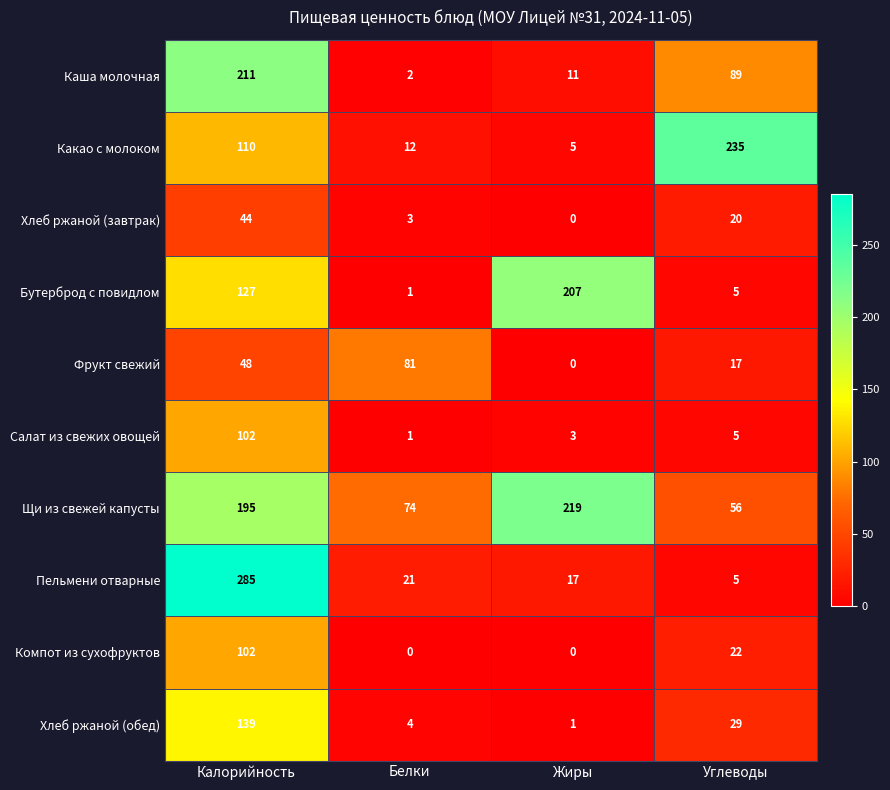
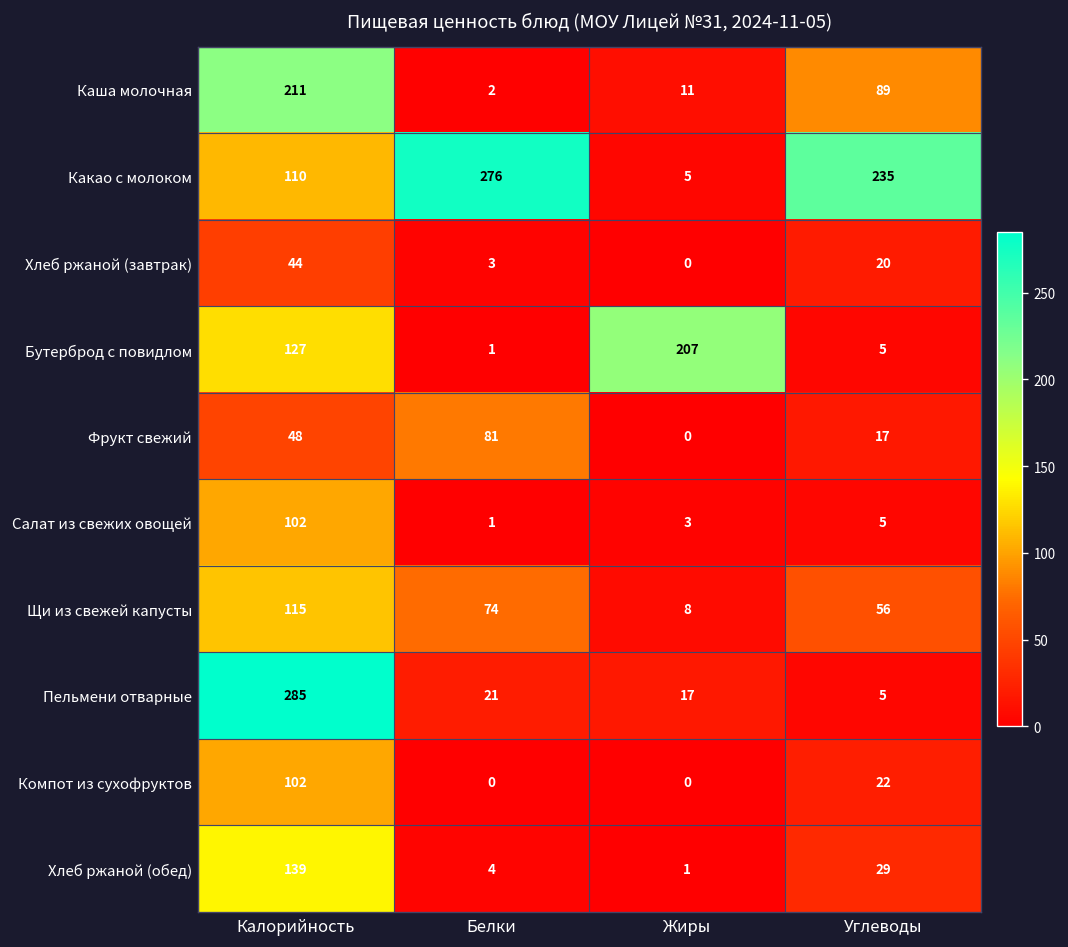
  {
    "Каша молочная": {
      "Калорийность": 211,
      "Белки": 2,
      "Жиры": 11,
      "Углеводы": 89
    },
    "Какао с молоком": {
      "Калорийность": 110,
-     "Белки": 12,
+     "Белки": 276,
      "Жиры": 5,
      "Углеводы": 235
    },
    "Хлеб ржаной (завтрак)": {
      "Калорийность": 44,
      "Белки": 3,
      "Жиры": 0,
      "Углеводы": 20
    },
    "Бутерброд с повидлом": {
      "Калорийность": 127,
      "Белки": 1,
      "Жиры": 207,
      "Углеводы": 5
    },
    "Фрукт свежий": {
      "Калорийность": 48,
      "Белки": 81,
      "Жиры": 0,
      "Углеводы": 17
    },
    "Салат из свежих овощей": {
      "Калорийность": 102,
      "Белки": 1,
      "Жиры": 3,
      "Углеводы": 5
    },
    "Щи из свежей капусты": {
-     "Калорийность": 195,
+     "Калорийность": 115,
      "Белки": 74,
-     "Жиры": 219,
+     "Жиры": 8,
      "Углеводы": 56
    },
    "Пельмени отварные": {
      "Калорийность": 285,
      "Белки": 21,
      "Жиры": 17,
      "Углеводы": 5
    },
    "Компот из сухофруктов": {
      "Калорийность": 102,
      "Белки": 0,
      "Жиры": 0,
      "Углеводы": 22
    },
    "Хлеб ржаной (обед)": {
      "Калорийность": 139,
      "Белки": 4,
      "Жиры": 1,
      "Углеводы": 29
    }
  }
